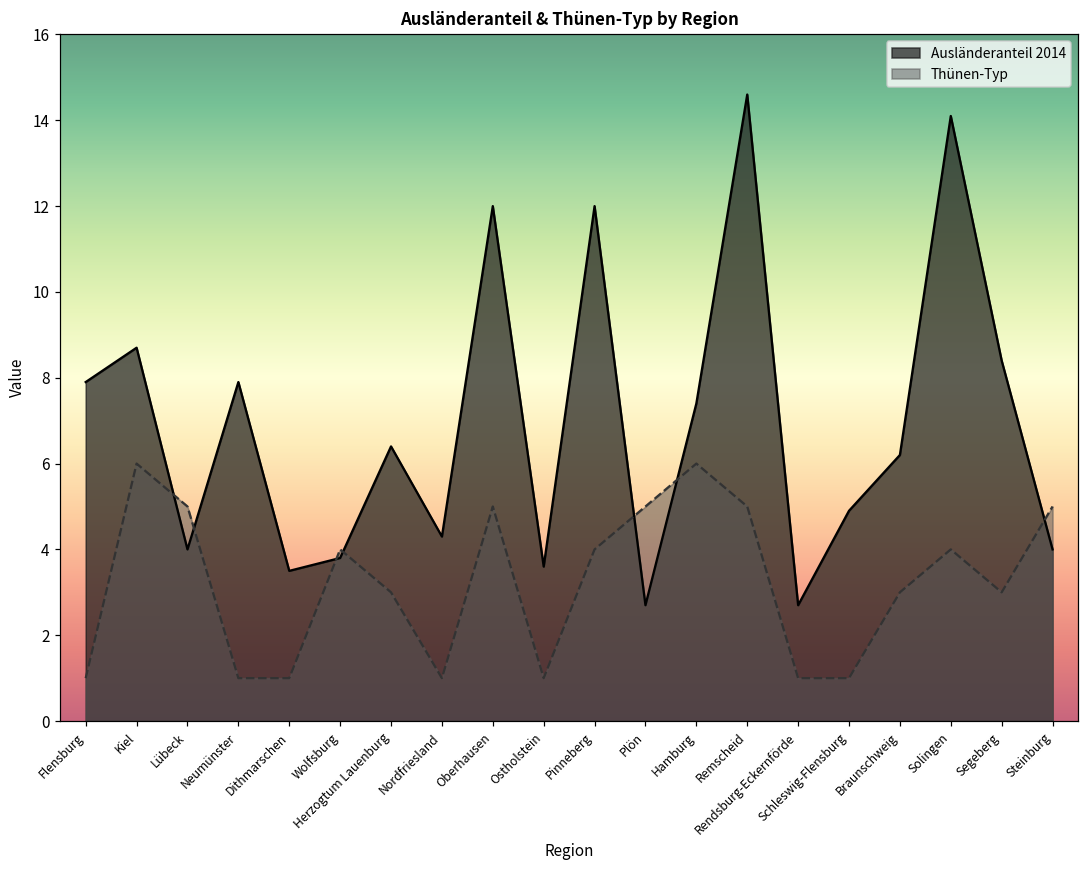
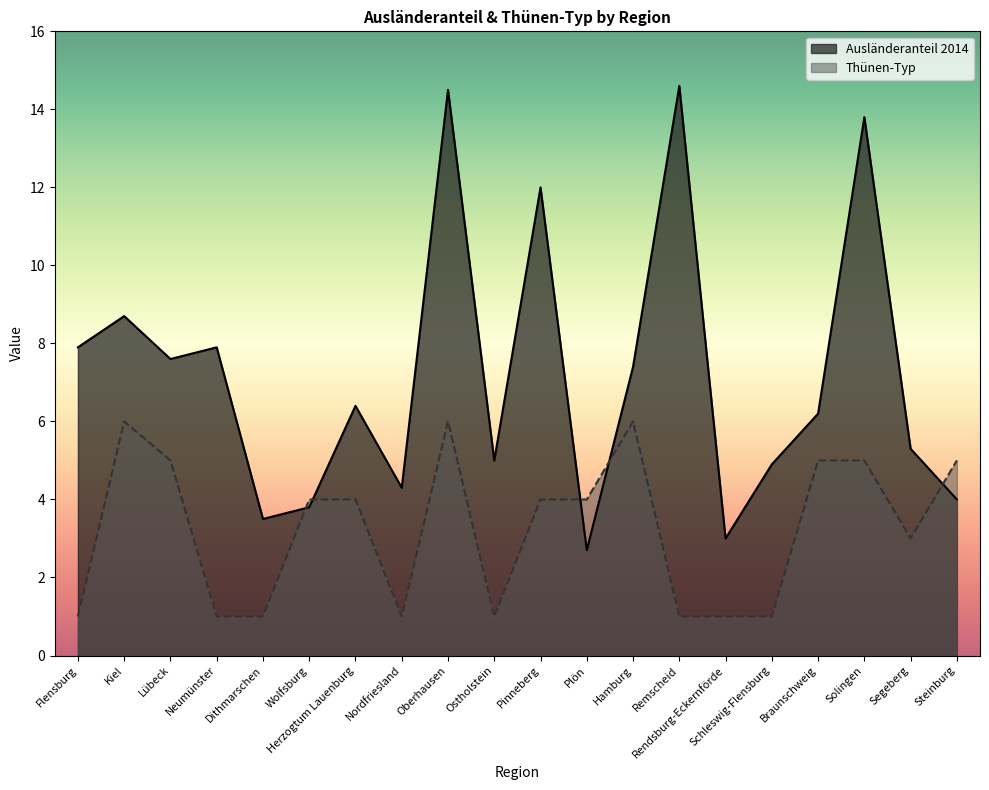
  {
    "Ausländeranteil 2014": {
      "Flensburg": 7.9,
      "Kiel": 8.7,
-     "Lübeck": 4.0,
+     "Lübeck": 7.6,
      "Neumünster": 7.9,
      "Dithmarschen": 3.5,
      "Wolfsburg": 3.8,
      "Herzogtum Lauenburg": 6.4,
      "Nordfriesland": 4.3,
-     "Oberhausen": 12.0,
-     "Ostholstein": 3.6,
+     "Oberhausen": 14.5,
+     "Ostholstein": 5.0,
      "Pinneberg": 12.0,
      "Plön": 2.7,
      "Hamburg": 7.4,
      "Remscheid": 14.6,
-     "Rendsburg-Eckernförde": 2.7,
+     "Rendsburg-Eckernförde": 3.0,
      "Schleswig-Flensburg": 4.9,
      "Braunschweig": 6.2,
-     "Solingen": 14.1,
-     "Segeberg": 8.4,
+     "Solingen": 13.8,
+     "Segeberg": 5.3,
      "Steinburg": 4.0
    },
    "Thünen-Typ": {
      "Flensburg": 1,
      "Kiel": 6,
      "Lübeck": 5,
      "Neumünster": 1,
      "Dithmarschen": 1,
      "Wolfsburg": 4,
-     "Herzogtum Lauenburg": 3,
+     "Herzogtum Lauenburg": 4,
      "Nordfriesland": 1,
-     "Oberhausen": 5,
+     "Oberhausen": 6,
      "Ostholstein": 1,
      "Pinneberg": 4,
-     "Plön": 5,
+     "Plön": 4,
      "Hamburg": 6,
-     "Remscheid": 5,
+     "Remscheid": 1,
      "Rendsburg-Eckernförde": 1,
      "Schleswig-Flensburg": 1,
-     "Braunschweig": 3,
-     "Solingen": 4,
+     "Braunschweig": 5,
+     "Solingen": 5,
      "Segeberg": 3,
      "Steinburg": 5
    }
  }
